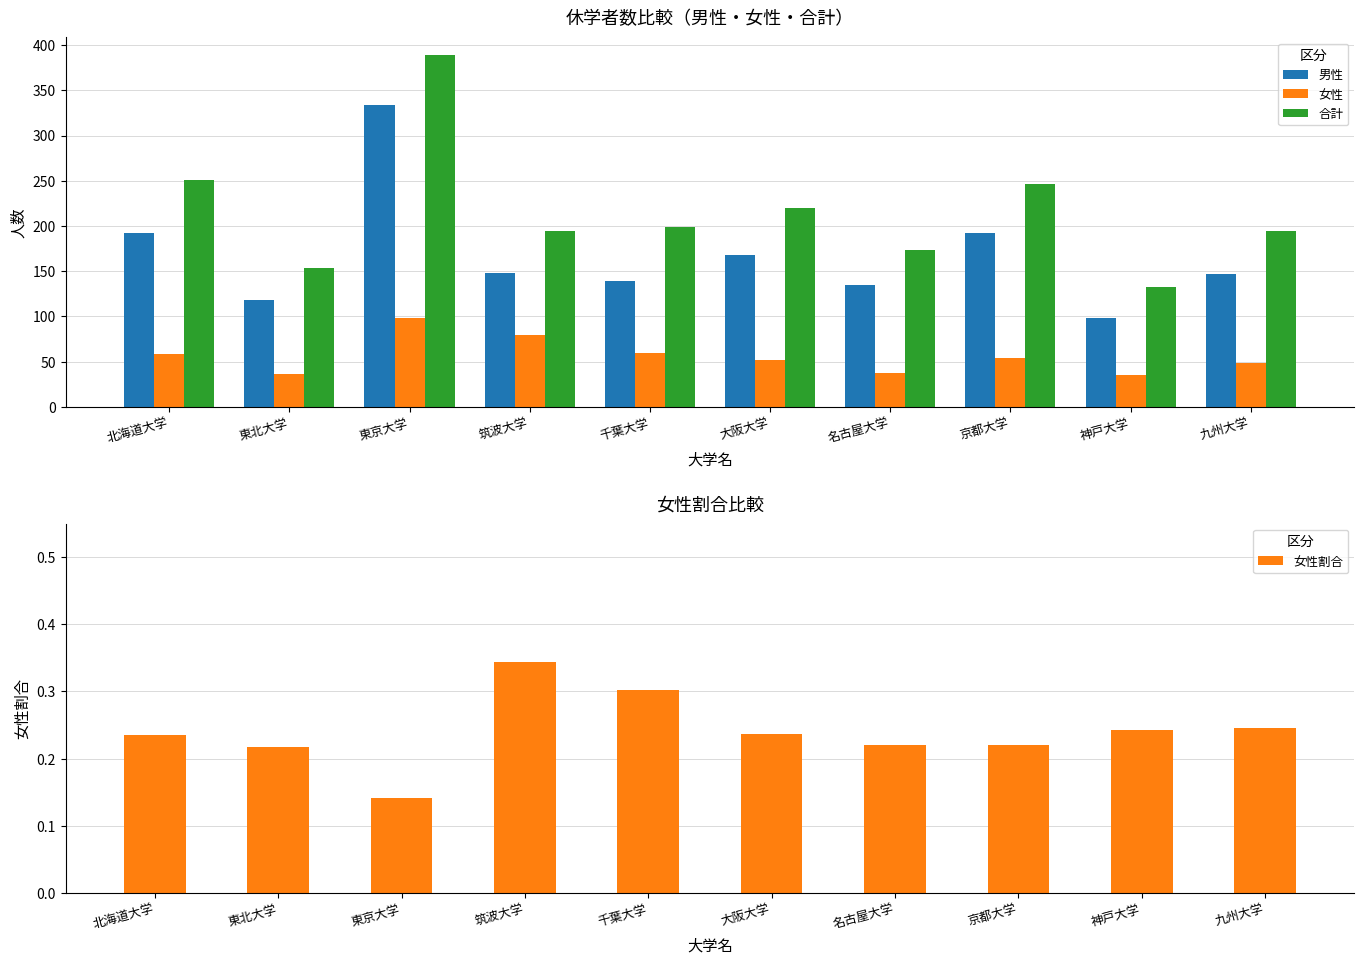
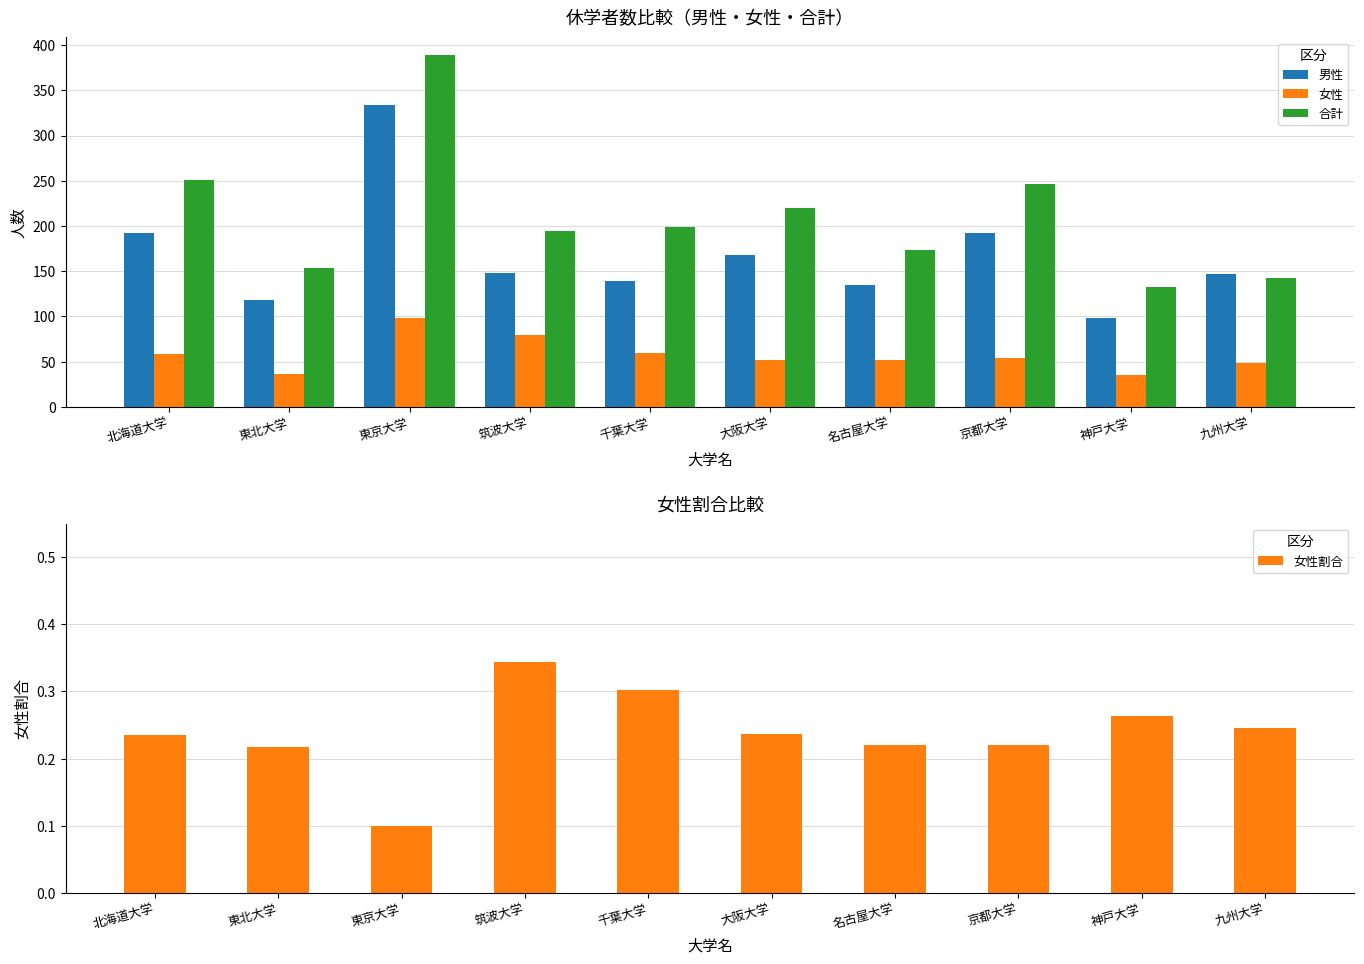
  {
    "休学者数比較（男性・女性・合計）": {
      "男性": {
        "北海道大学": 190,
        "東北大学": 120,
        "東京大学": 330,
        "筑波大学": 150,
        "千葉大学": 140,
        "大阪大学": 170,
        "名古屋大学": 140,
        "京都大学": 190,
        "神戸大学": 100,
        "九州大学": 150
      },
      "女性": {
        "北海道大学": 60,
        "東北大学": 40,
        "東京大学": 100,
        "筑波大学": 80,
        "千葉大学": 60,
        "大阪大学": 50,
-       "名古屋大学": 40,
+       "名古屋大学": 50,
        "京都大学": 50,
        "神戸大学": 40,
        "九州大学": 50
      },
      "合計": {
        "北海道大学": 250,
        "東北大学": 150,
        "東京大学": 390,
        "筑波大学": 200,
        "千葉大学": 200,
        "大阪大学": 220,
        "名古屋大学": 170,
        "京都大学": 250,
        "神戸大学": 130,
-       "九州大学": 200
+       "九州大学": 140
      }
    },
    "女性割合比較": {
      "北海道大学": 0.24,
      "東北大学": 0.22,
-     "東京大学": 0.14,
+     "東京大学": 0.10,
      "筑波大学": 0.34,
      "千葉大学": 0.30,
      "大阪大学": 0.24,
      "名古屋大学": 0.22,
      "京都大学": 0.22,
-     "神戸大学": 0.24,
+     "神戸大学": 0.26,
      "九州大学": 0.25
    }
  }
